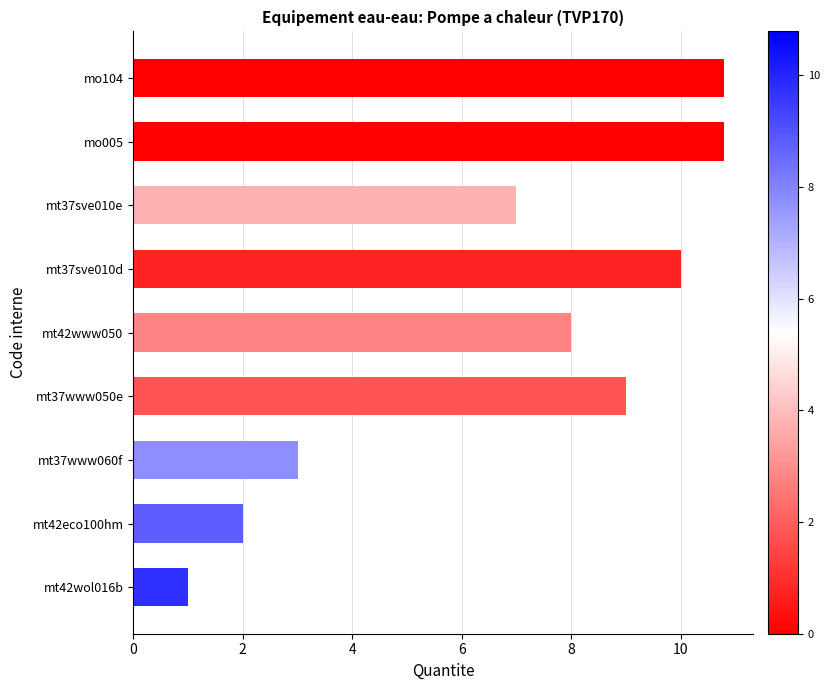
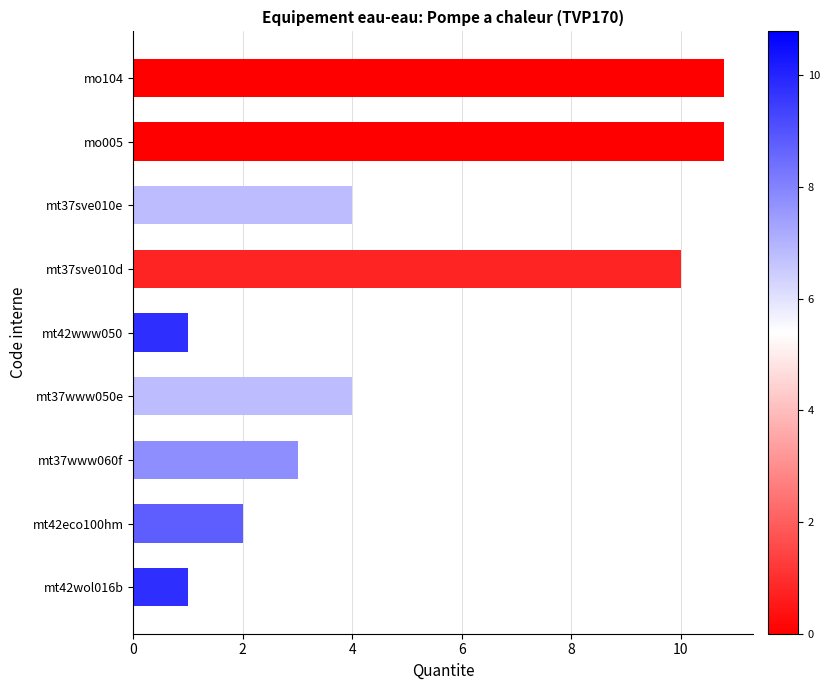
  {
    "mo104": 10.8,
    "mo005": 10.8,
-   "mt37sve010e": 7,
+   "mt37sve010e": 4,
    "mt37sve010d": 10,
-   "mt42www050": 8,
-   "mt37www050e": 9,
+   "mt42www050": 1,
+   "mt37www050e": 4,
    "mt37www060f": 3,
    "mt42eco100hm": 2,
    "mt42wol016b": 1
  }
